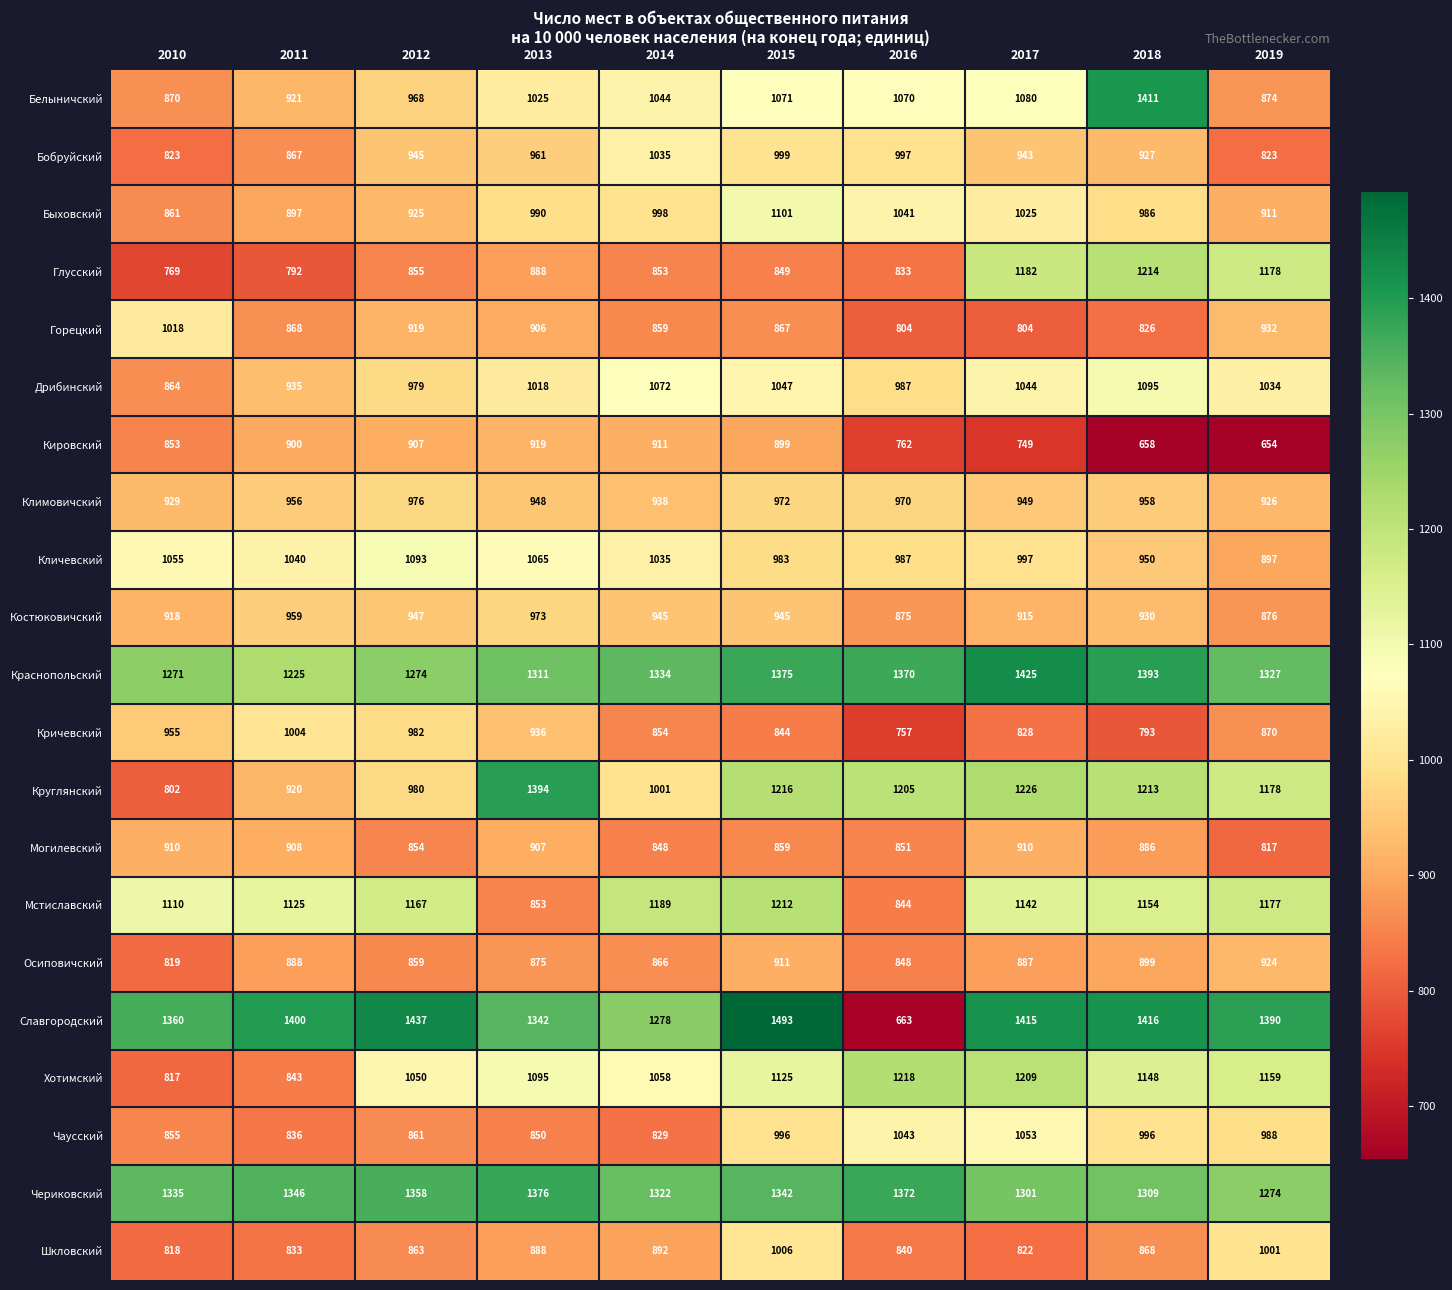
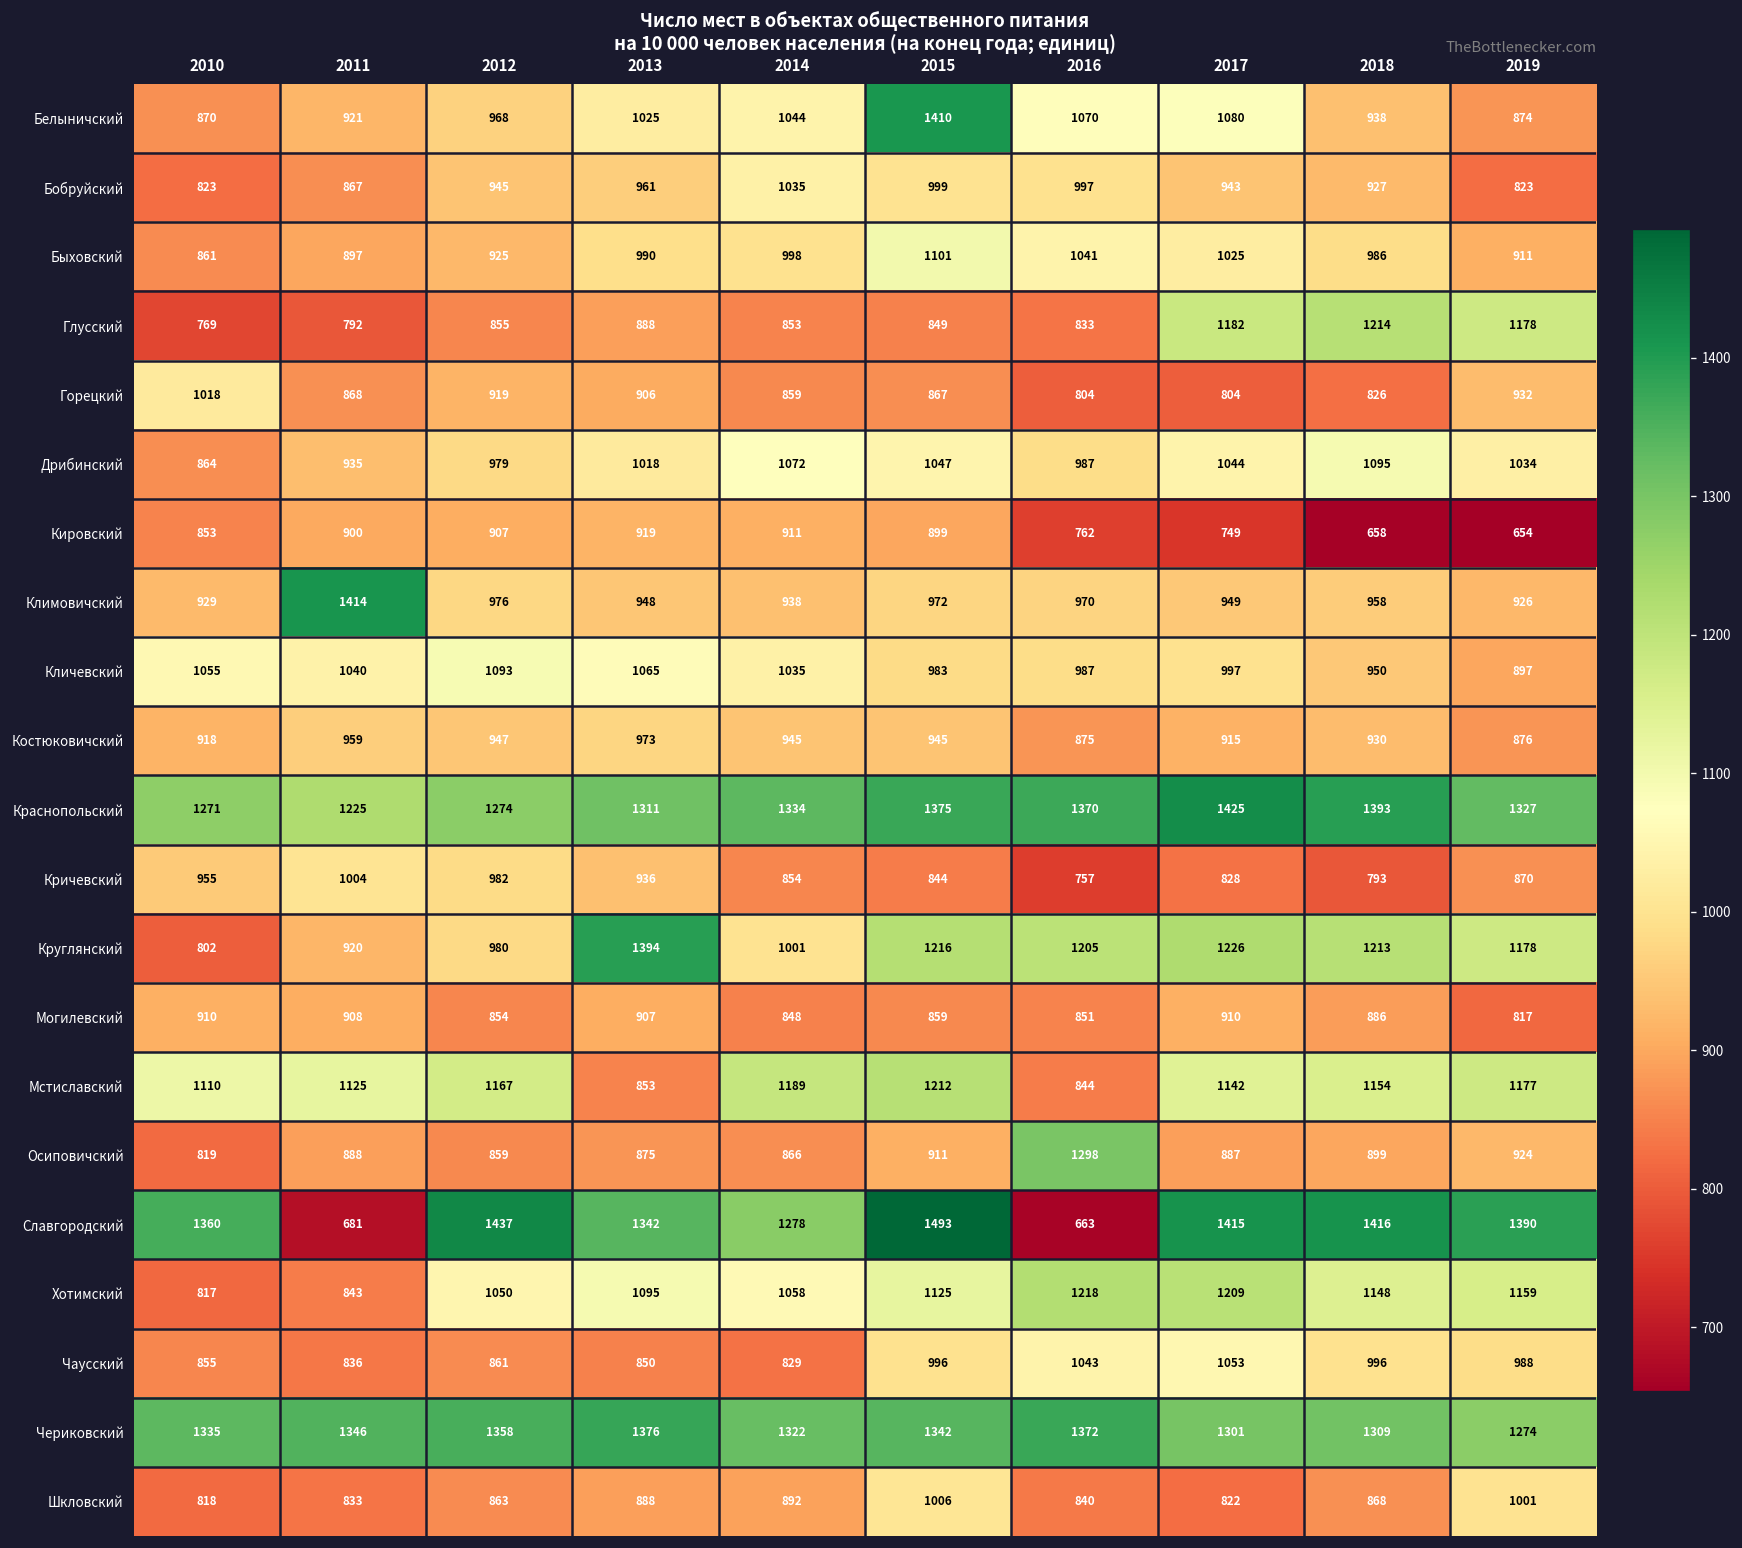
  {
    "Белыничский": {
      "2010": 870,
      "2011": 921,
      "2012": 968,
      "2013": 1025,
      "2014": 1044,
-     "2015": 1071,
+     "2015": 1410,
      "2016": 1070,
      "2017": 1080,
-     "2018": 1411,
+     "2018": 938,
      "2019": 874
    },
    "Климовичский": {
      "2010": 929,
-     "2011": 956,
+     "2011": 1414,
      "2012": 976,
      "2013": 948,
      "2014": 938,
      "2015": 972,
      "2016": 970,
      "2017": 949,
      "2018": 958,
      "2019": 926
    },
    "Осиповичский": {
      "2010": 819,
      "2011": 888,
      "2012": 859,
      "2013": 875,
      "2014": 866,
      "2015": 911,
-     "2016": 848,
+     "2016": 1298,
      "2017": 887,
      "2018": 899,
      "2019": 924
    },
    "Славгородский": {
      "2010": 1360,
-     "2011": 1400,
+     "2011": 681,
      "2012": 1437,
      "2013": 1342,
      "2014": 1278,
      "2015": 1493,
      "2016": 663,
      "2017": 1415,
      "2018": 1416,
      "2019": 1390
    }
  }
